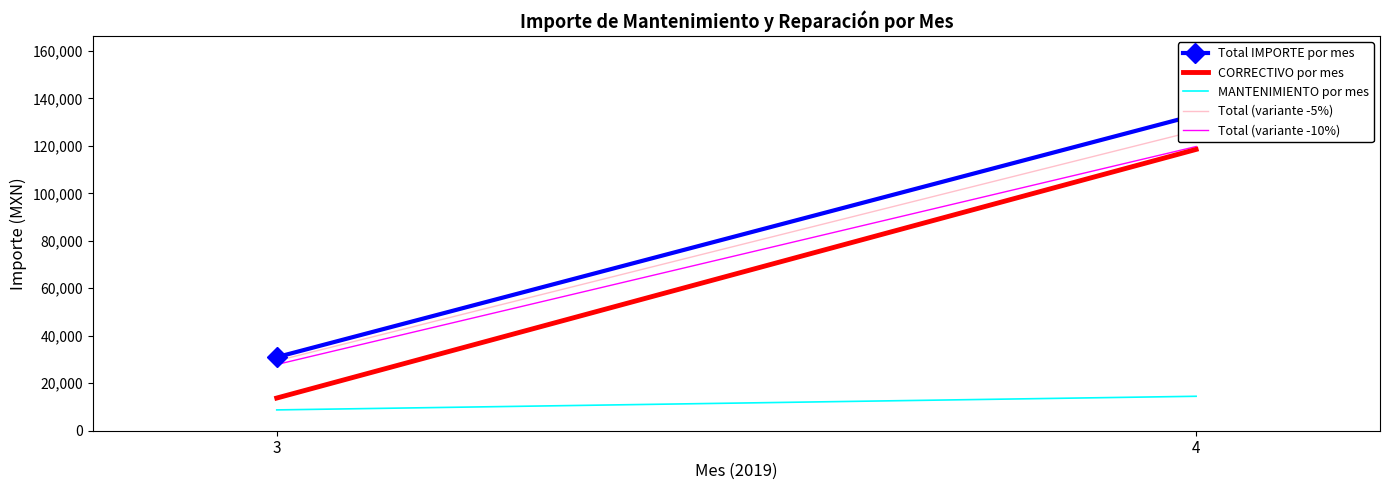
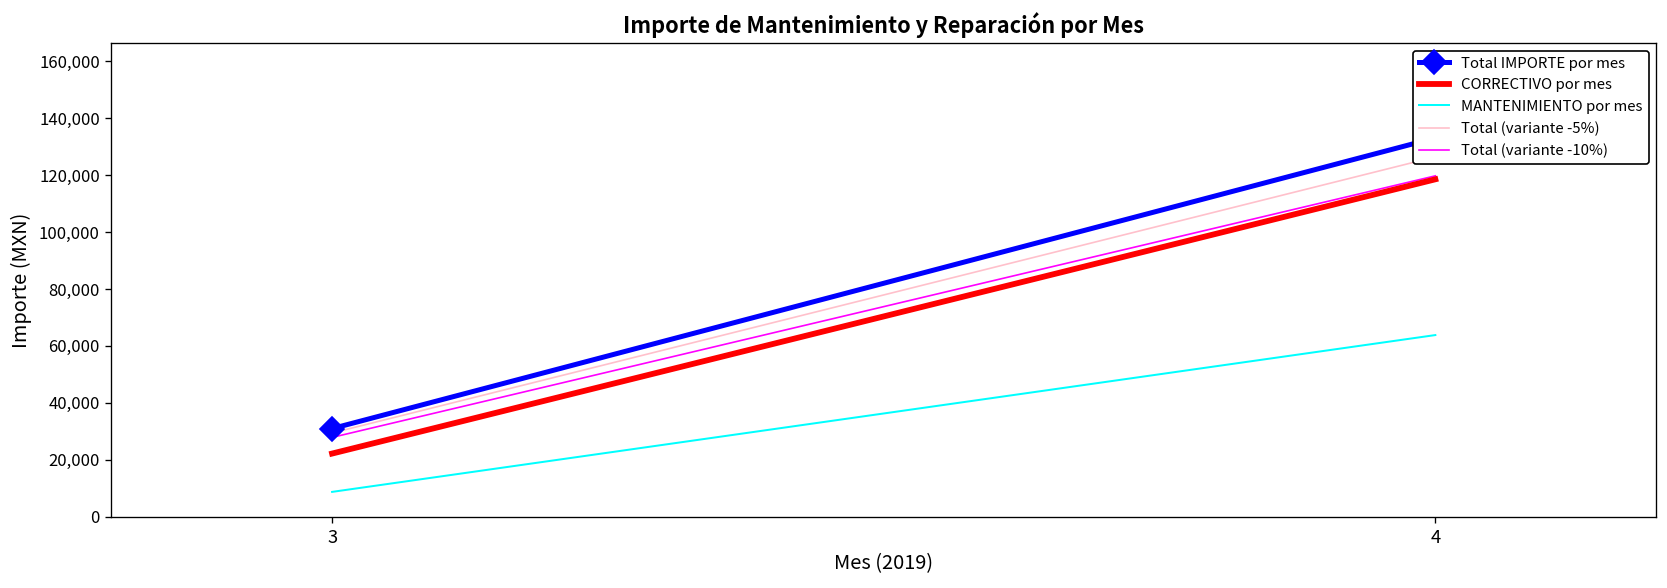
  {
    "Total IMPORTE por mes": {
      "3": "31,000"
    },
    "CORRECTIVO por mes": {
-     "3": "14,000",
+     "3": "22,000",
      "4": "119,000"
    },
    "MANTENIMIENTO por mes": {
      "3": "9,000",
-     "4": "15,000"
+     "4": "64,000"
    },
    "Total (variante -5%)": {
      "3": "29,000"
    },
    "Total (variante -10%)": {
      "3": "28,000",
      "4": "120,000"
    }
  }
